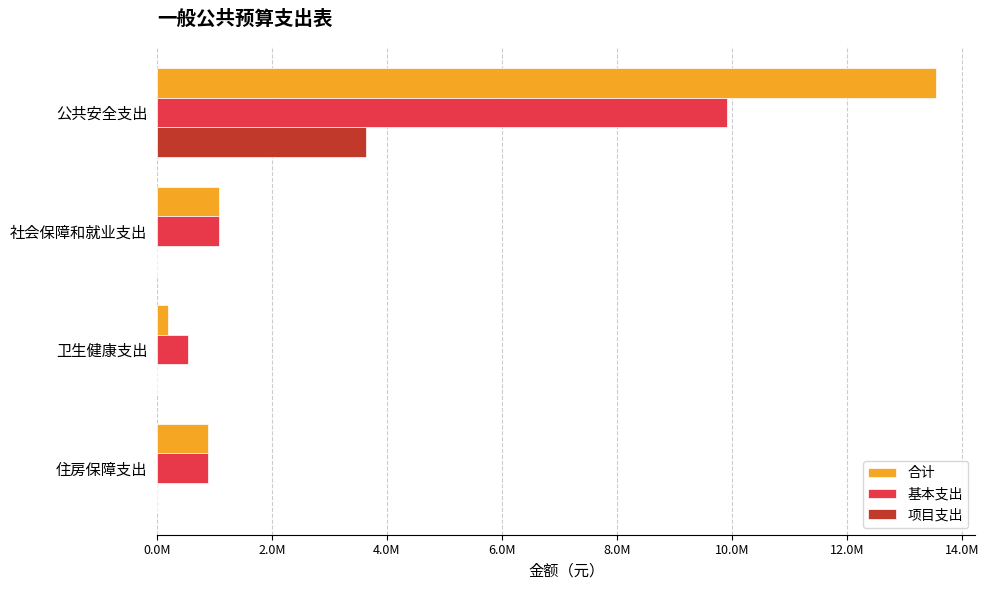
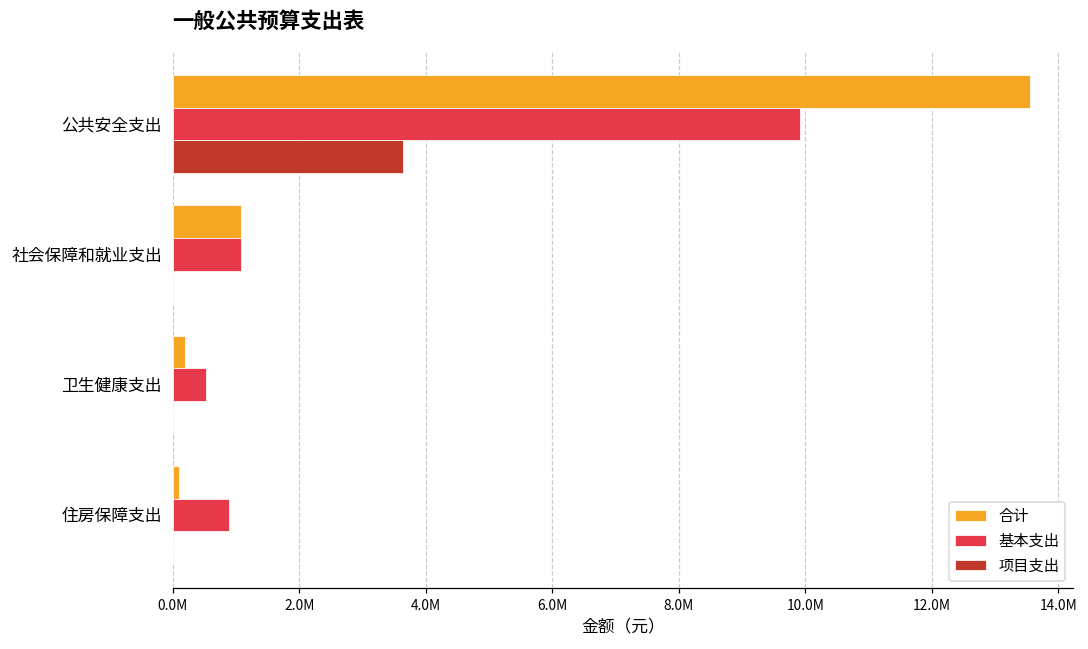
  {
    "合计": {
      "公共安全支出": 13600000,
      "社会保障和就业支出": 1100000,
      "卫生健康支出": 200000,
-     "住房保障支出": 900000
+     "住房保障支出": 100000
    }
  }
